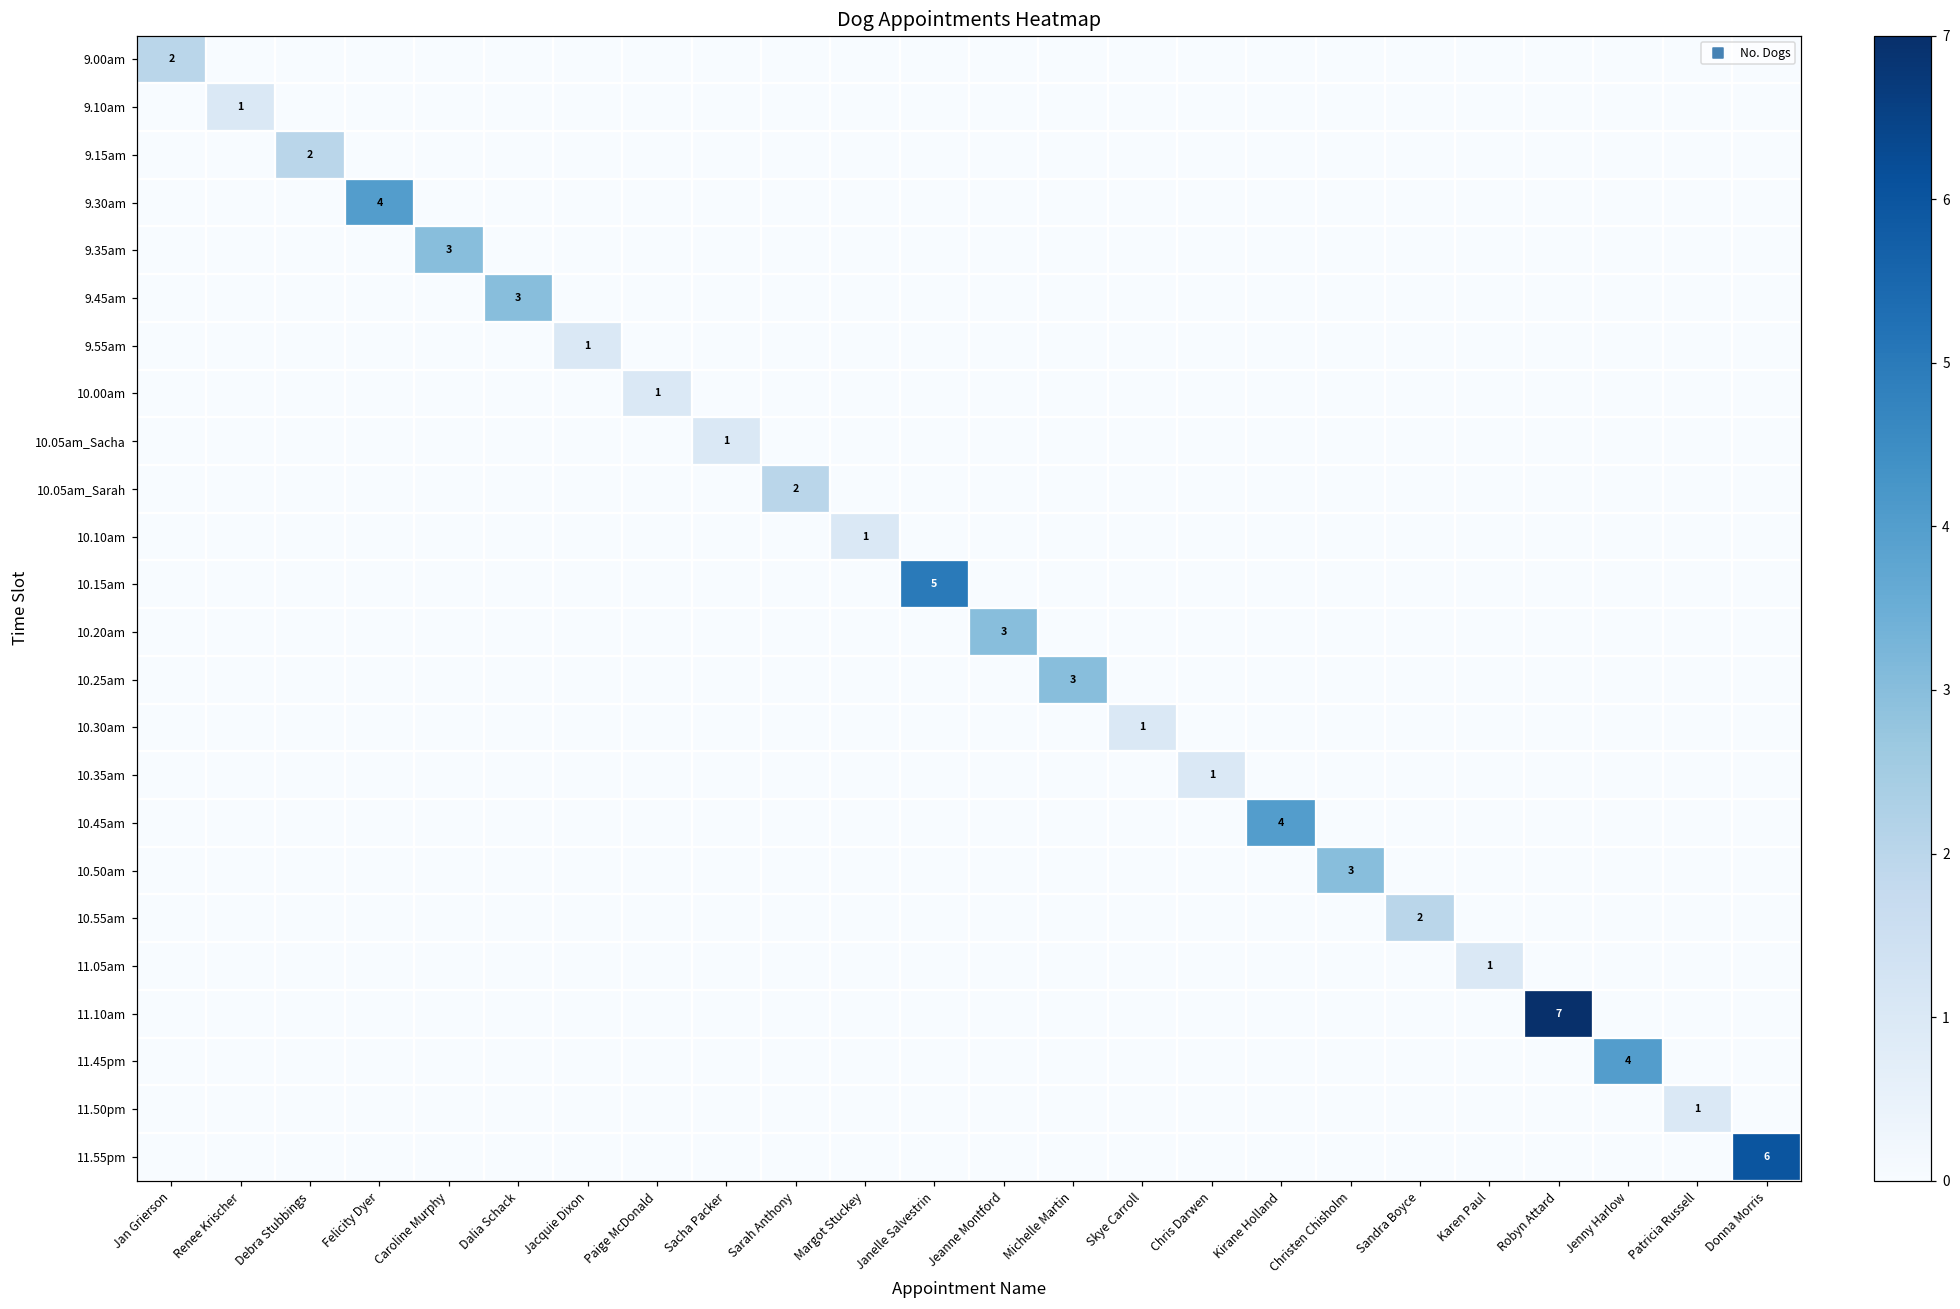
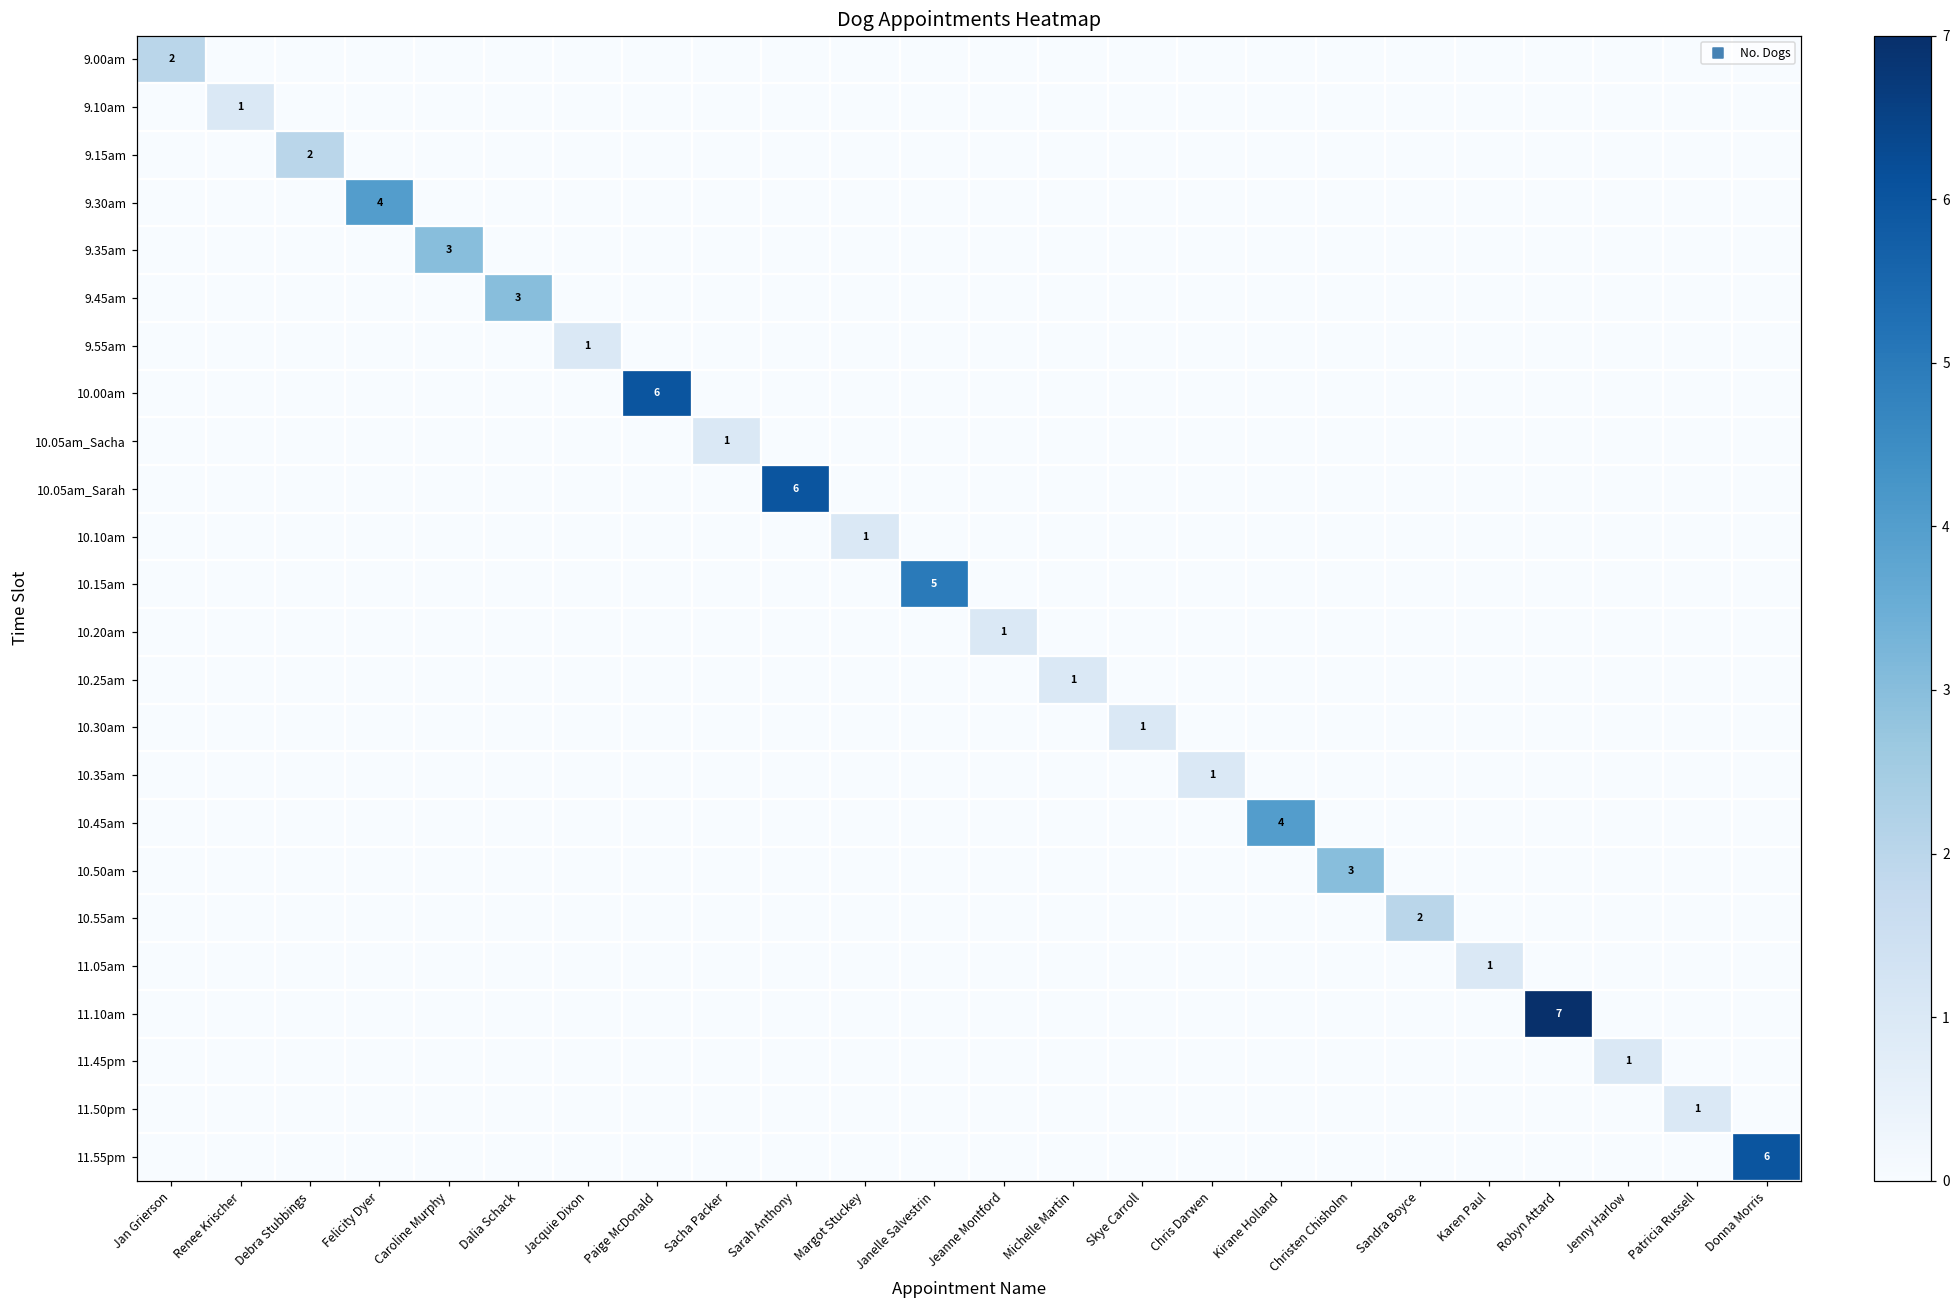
  {
    "9.00am": {
      "Jan Grierson": 2
    },
    "9.10am": {
      "Renee Krischer": 1
    },
    "9.15am": {
      "Debra Stubbings": 2
    },
    "9.30am": {
      "Felicity Dyer": 4
    },
    "9.35am": {
      "Caroline Murphy": 3
    },
    "9.45am": {
      "Dalia Schack": 3
    },
    "9.55am": {
      "Jacquie Dixon": 1
    },
    "10.00am": {
-     "Paige McDonald": 1
+     "Paige McDonald": 6
    },
    "10.05am_Sacha": {
      "Sacha Packer": 1
    },
    "10.05am_Sarah": {
-     "Sarah Anthony": 2
+     "Sarah Anthony": 6
    },
    "10.10am": {
      "Margot Stuckey": 1
    },
    "10.15am": {
      "Janelle Salvestrin": 5
    },
    "10.20am": {
-     "Jeanne Montford": 3
+     "Jeanne Montford": 1
    },
    "10.25am": {
-     "Michelle Martin": 3
+     "Michelle Martin": 1
    },
    "10.30am": {
      "Skye Carroll": 1
    },
    "10.35am": {
      "Chris Darwen": 1
    },
    "10.45am": {
      "Kirane Holland": 4
    },
    "10.50am": {
      "Christen Chisholm": 3
    },
    "10.55am": {
      "Sandra Boyce": 2
    },
    "11.05am": {
      "Karen Paul": 1
    },
    "11.10am": {
      "Robyn Attard": 7
    },
    "11.45pm": {
-     "Jenny Harlow": 4
+     "Jenny Harlow": 1
    },
    "11.50pm": {
      "Patricia Russell": 1
    },
    "11.55pm": {
      "Donna Morris": 6
    }
  }
